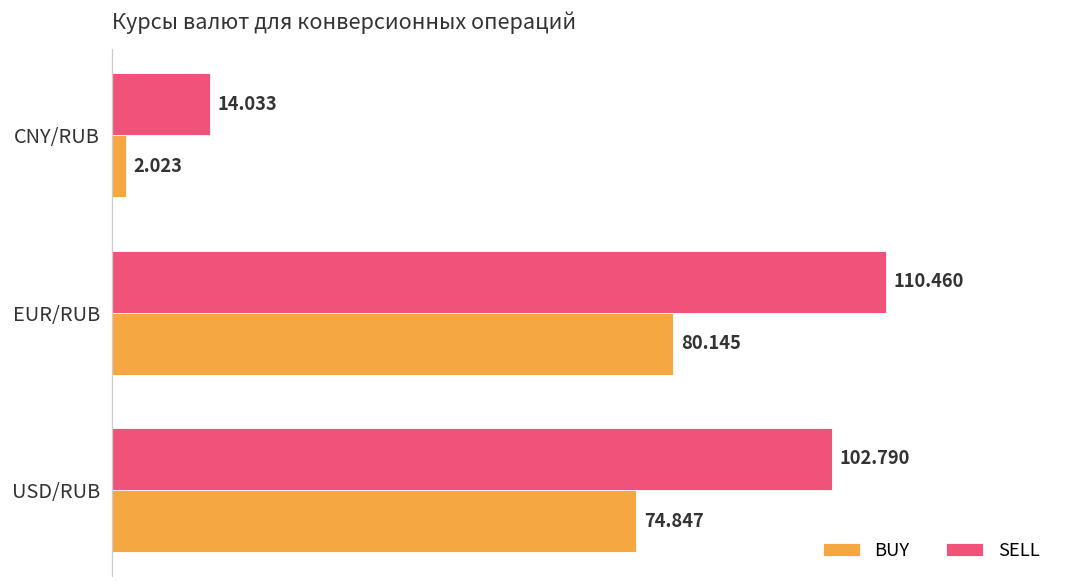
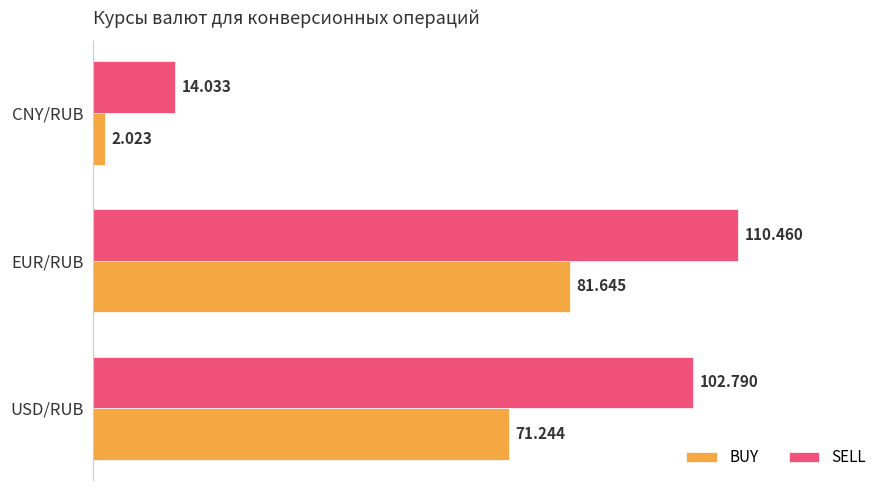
  {
    "BUY": {
      "CNY/RUB": 2.023,
-     "EUR/RUB": 80.145,
-     "USD/RUB": 74.847
+     "EUR/RUB": 81.645,
+     "USD/RUB": 71.244
    },
    "SELL": {
      "CNY/RUB": 14.033,
      "EUR/RUB": 110.460,
      "USD/RUB": 102.790
    }
  }
